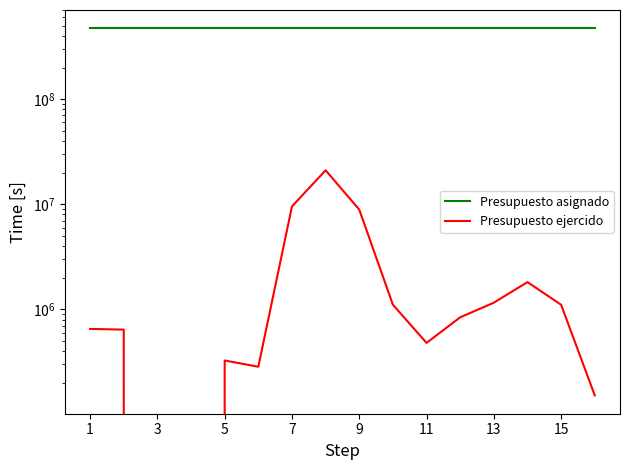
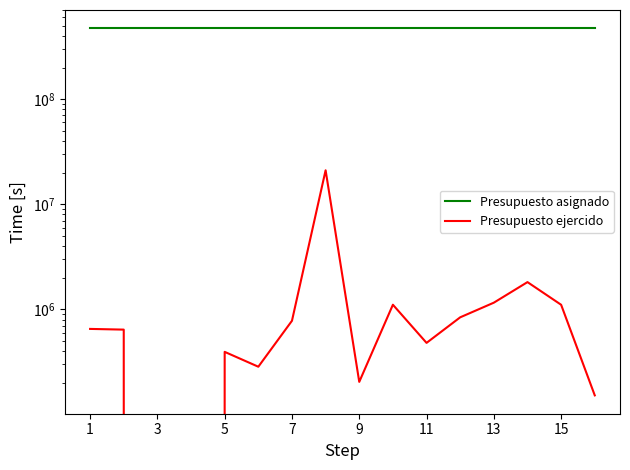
  {
    "Presupuesto asignado": {
      "1": 500000000,
      "3": 500000000,
      "5": 500000000,
      "7": 500000000,
      "9": 500000000,
      "11": 500000000,
      "13": 500000000,
      "15": 500000000
    },
    "Presupuesto ejercido": {
      "1": 700000,
-     "5": 330000,
-     "7": 10000000,
-     "9": 9000000,
+     "5": 390000,
+     "7": 800000,
+     "9": 200000,
      "11": 500000,
      "13": 1200000,
      "15": 1100000
    }
  }
